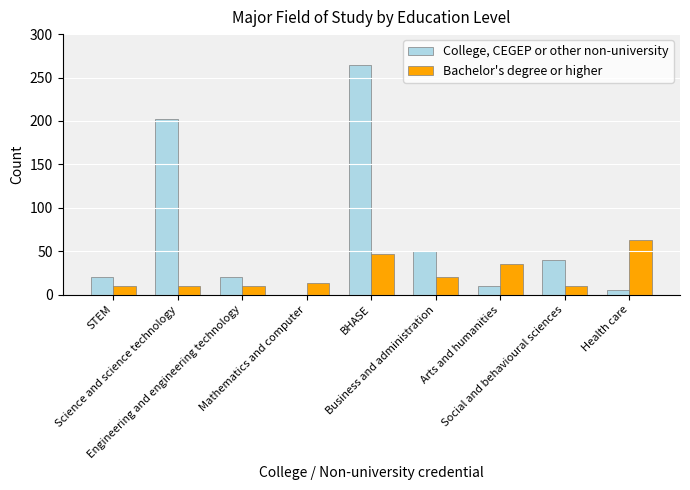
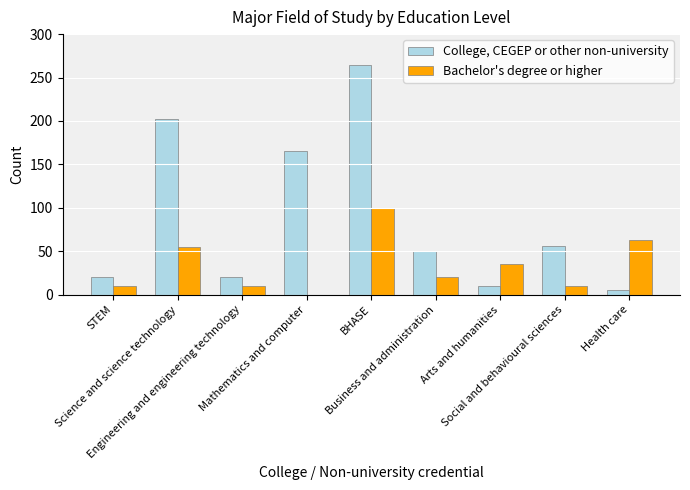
  {
    "College, CEGEP or other non-university": {
      "STEM": 20,
      "Science and science technology": 200,
      "Engineering and engineering technology": 20,
-     "Mathematics and computer": 0,
+     "Mathematics and computer": 170,
      "BHASE": 270,
      "Business and administration": 50,
      "Arts and humanities": 10,
-     "Social and behavioural sciences": 40,
+     "Social and behavioural sciences": 60,
      "Health care": 10
    },
    "Bachelor's degree or higher": {
      "STEM": 10,
-     "Science and science technology": 10,
+     "Science and science technology": 60,
      "Engineering and engineering technology": 10,
-     "Mathematics and computer": 10,
-     "BHASE": 50,
+     "Mathematics and computer": 0,
+     "BHASE": 100,
      "Business and administration": 20,
      "Arts and humanities": 40,
      "Social and behavioural sciences": 10,
      "Health care": 60
    }
  }
